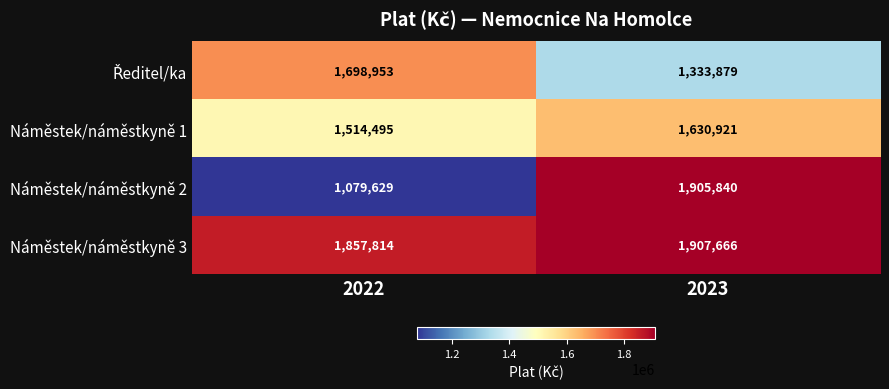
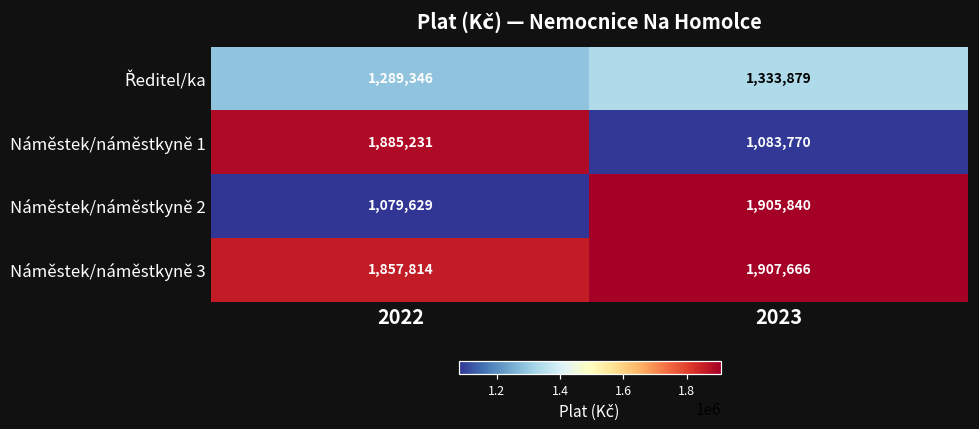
  {
    "Ředitel/ka": {
-     "2022": "1,698,953",
+     "2022": "1,289,346",
      "2023": "1,333,879"
    },
    "Náměstek/náměstkyně 1": {
-     "2022": "1,514,495",
-     "2023": "1,630,921"
+     "2022": "1,885,231",
+     "2023": "1,083,770"
    },
    "Náměstek/náměstkyně 2": {
      "2022": "1,079,629",
      "2023": "1,905,840"
    },
    "Náměstek/náměstkyně 3": {
      "2022": "1,857,814",
      "2023": "1,907,666"
    }
  }
